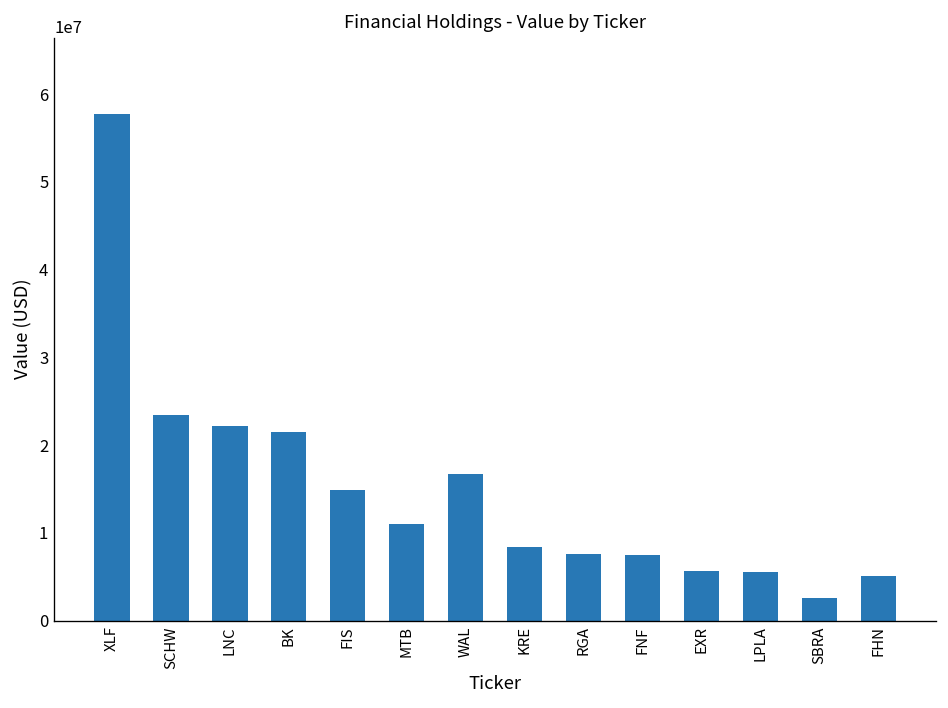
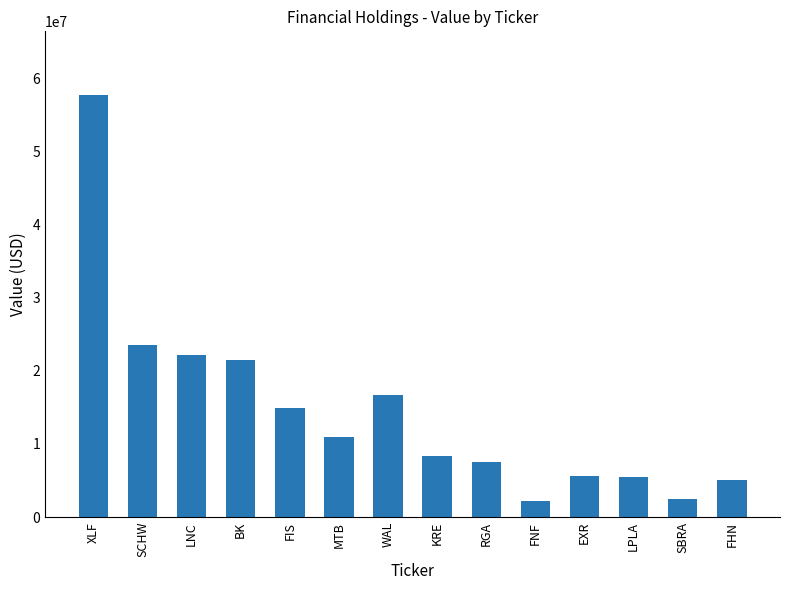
  {
    "XLF": 58000000,
    "SCHW": 23000000,
    "LNC": 22000000,
    "BK": 22000000,
    "FIS": 15000000,
    "MTB": 11000000,
    "WAL": 17000000,
    "KRE": 8000000,
    "RGA": 8000000,
-   "FNF": 7000000,
+   "FNF": 2000000,
    "EXR": 6000000,
    "LPLA": 6000000,
    "SBRA": 3000000,
    "FHN": 5000000
  }
